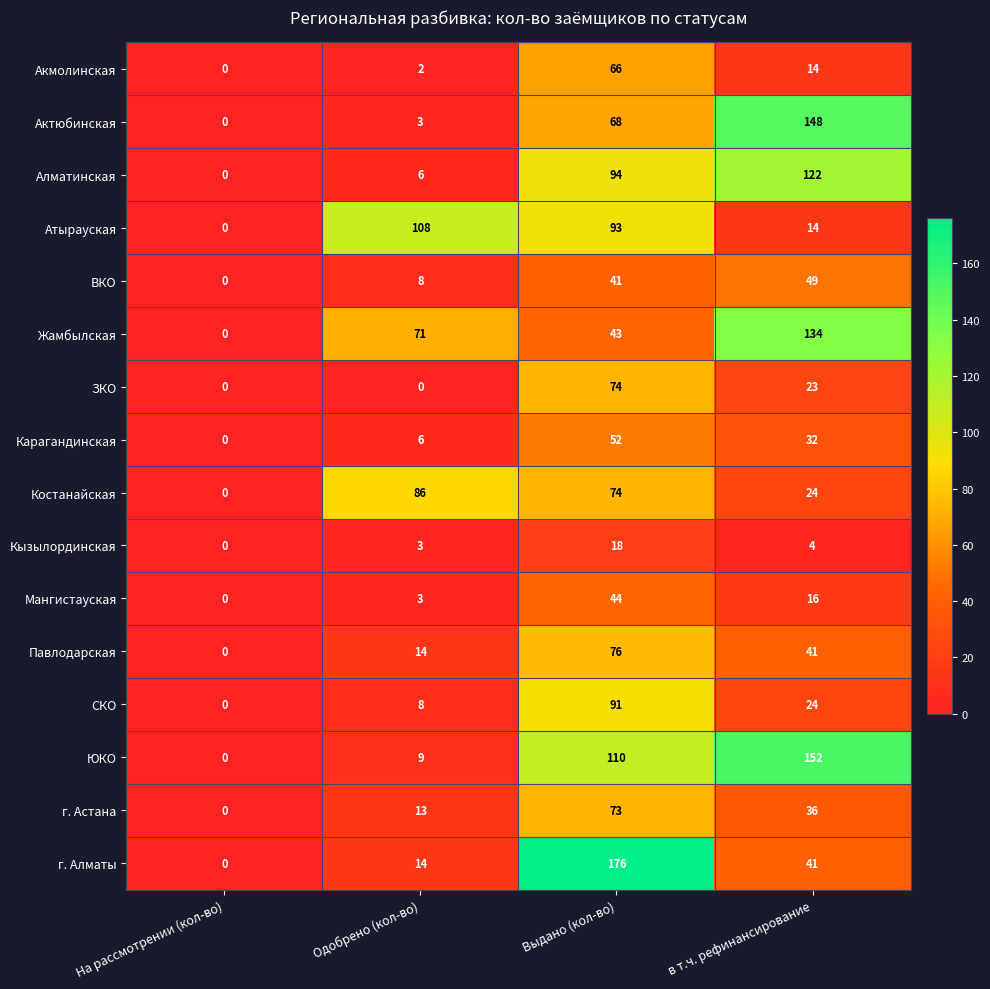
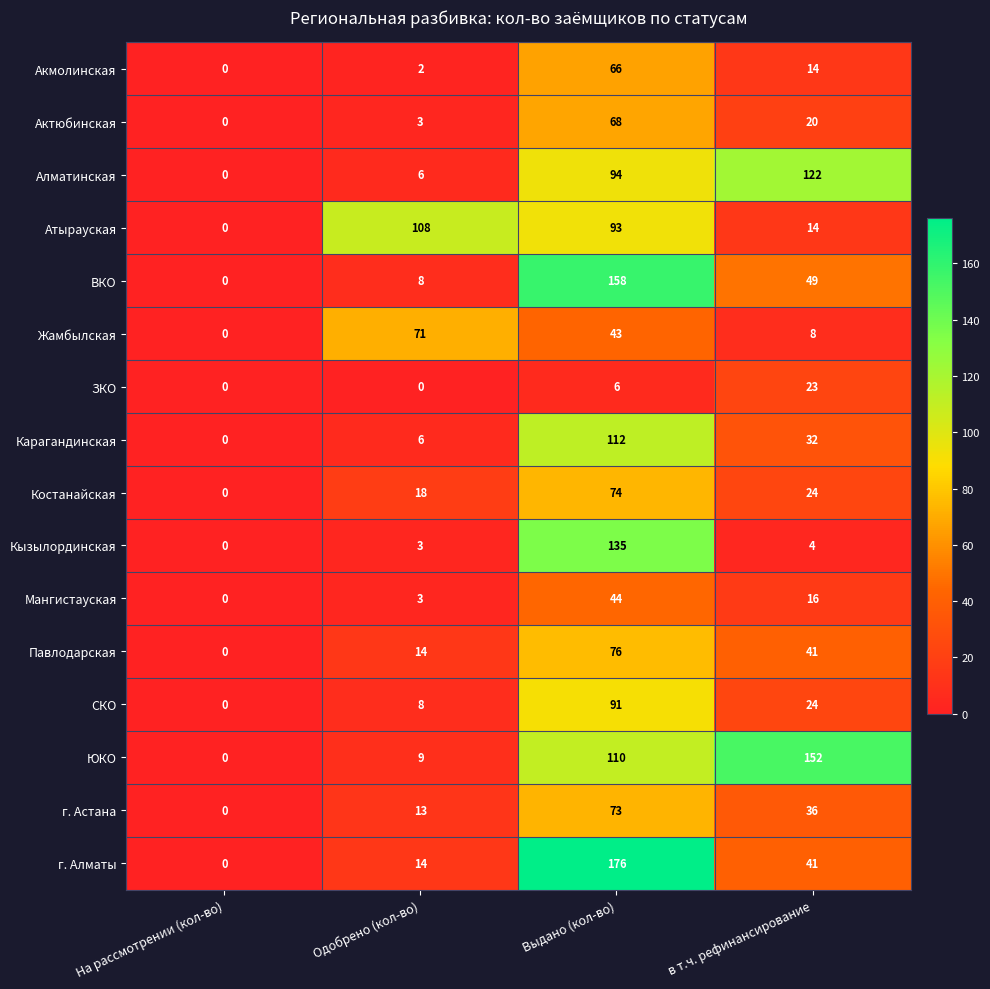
  {
    "Акмолинская": {
      "На рассмотрении (кол-во)": 0,
      "Одобрено (кол-во)": 2,
      "Выдано (кол-во)": 66,
      "в т.ч. рефинансирование": 14
    },
    "Актюбинская": {
      "На рассмотрении (кол-во)": 0,
      "Одобрено (кол-во)": 3,
      "Выдано (кол-во)": 68,
-     "в т.ч. рефинансирование": 148
+     "в т.ч. рефинансирование": 20
    },
    "Алматинская": {
      "На рассмотрении (кол-во)": 0,
      "Одобрено (кол-во)": 6,
      "Выдано (кол-во)": 94,
      "в т.ч. рефинансирование": 122
    },
    "Атырауская": {
      "На рассмотрении (кол-во)": 0,
      "Одобрено (кол-во)": 108,
      "Выдано (кол-во)": 93,
      "в т.ч. рефинансирование": 14
    },
    "ВКО": {
      "На рассмотрении (кол-во)": 0,
      "Одобрено (кол-во)": 8,
-     "Выдано (кол-во)": 41,
+     "Выдано (кол-во)": 158,
      "в т.ч. рефинансирование": 49
    },
    "Жамбылская": {
      "На рассмотрении (кол-во)": 0,
      "Одобрено (кол-во)": 71,
      "Выдано (кол-во)": 43,
-     "в т.ч. рефинансирование": 134
+     "в т.ч. рефинансирование": 8
    },
    "ЗКО": {
      "На рассмотрении (кол-во)": 0,
      "Одобрено (кол-во)": 0,
-     "Выдано (кол-во)": 74,
+     "Выдано (кол-во)": 6,
      "в т.ч. рефинансирование": 23
    },
    "Карагандинская": {
      "На рассмотрении (кол-во)": 0,
      "Одобрено (кол-во)": 6,
-     "Выдано (кол-во)": 52,
+     "Выдано (кол-во)": 112,
      "в т.ч. рефинансирование": 32
    },
    "Костанайская": {
      "На рассмотрении (кол-во)": 0,
-     "Одобрено (кол-во)": 86,
+     "Одобрено (кол-во)": 18,
      "Выдано (кол-во)": 74,
      "в т.ч. рефинансирование": 24
    },
    "Кызылординская": {
      "На рассмотрении (кол-во)": 0,
      "Одобрено (кол-во)": 3,
-     "Выдано (кол-во)": 18,
+     "Выдано (кол-во)": 135,
      "в т.ч. рефинансирование": 4
    },
    "Мангистауская": {
      "На рассмотрении (кол-во)": 0,
      "Одобрено (кол-во)": 3,
      "Выдано (кол-во)": 44,
      "в т.ч. рефинансирование": 16
    },
    "Павлодарская": {
      "На рассмотрении (кол-во)": 0,
      "Одобрено (кол-во)": 14,
      "Выдано (кол-во)": 76,
      "в т.ч. рефинансирование": 41
    },
    "СКО": {
      "На рассмотрении (кол-во)": 0,
      "Одобрено (кол-во)": 8,
      "Выдано (кол-во)": 91,
      "в т.ч. рефинансирование": 24
    },
    "ЮКО": {
      "На рассмотрении (кол-во)": 0,
      "Одобрено (кол-во)": 9,
      "Выдано (кол-во)": 110,
      "в т.ч. рефинансирование": 152
    },
    "г. Астана": {
      "На рассмотрении (кол-во)": 0,
      "Одобрено (кол-во)": 13,
      "Выдано (кол-во)": 73,
      "в т.ч. рефинансирование": 36
    },
    "г. Алматы": {
      "На рассмотрении (кол-во)": 0,
      "Одобрено (кол-во)": 14,
      "Выдано (кол-во)": 176,
      "в т.ч. рефинансирование": 41
    }
  }
